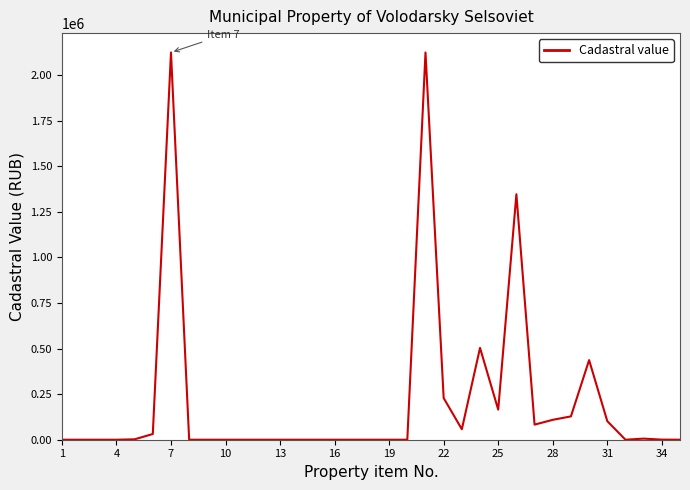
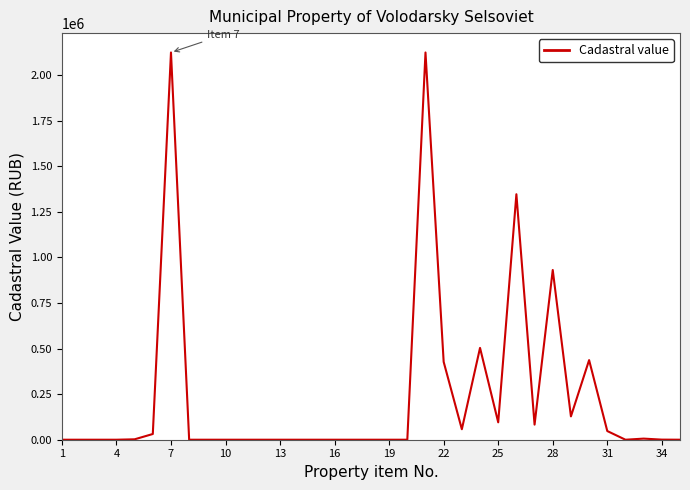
  {
    "1": 0,
    "4": 0,
    "10": 0,
    "13": 0,
    "16": 0,
    "19": 0,
-   "22": 230000,
-   "25": 160000,
-   "28": 110000,
-   "31": 100000,
+   "22": 430000,
+   "25": 100000,
+   "28": 930000,
+   "31": 50000,
    "34": 0
  }
